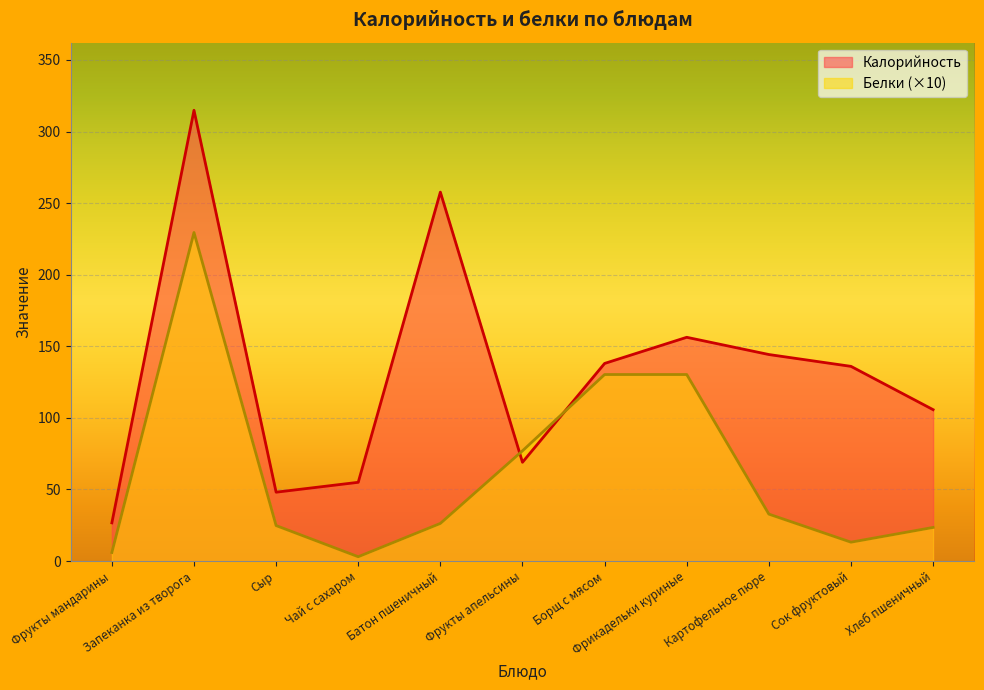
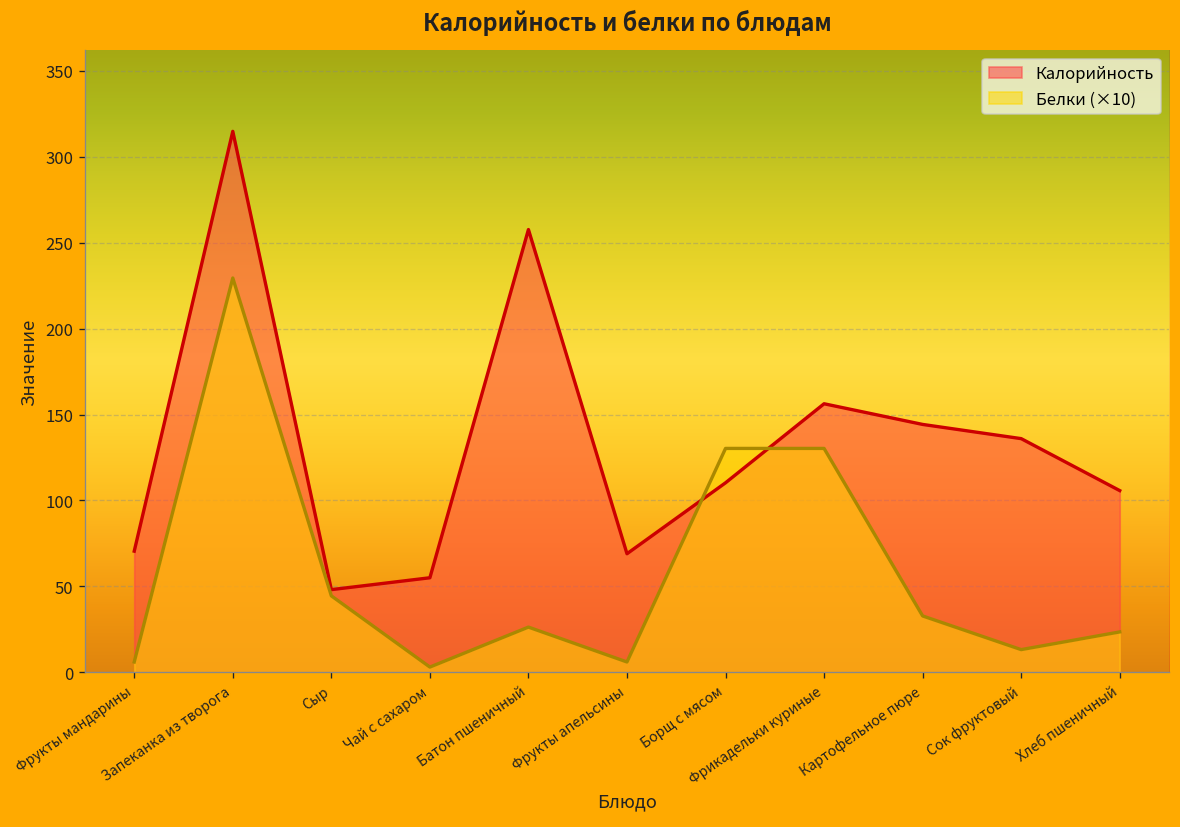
  {
    "Калорийность": {
-     "Фрукты мандарины": 27,
+     "Фрукты мандарины": 71,
      "Запеканка из творога": 315,
      "Сыр": 48,
      "Чай с сахаром": 55,
      "Батон пшеничный": 258,
      "Фрукты апельсины": 69,
-     "Борщ с мясом": 138,
+     "Борщ с мясом": 110,
      "Фрикадельки куриные": 156,
      "Картофельное пюре": 144,
      "Сок фруктовый": 136,
      "Хлеб пшеничный": 106
    },
    "Белки (×10)": {
      "Фрукты мандарины": 6,
      "Запеканка из творога": 230,
-     "Сыр": 25,
+     "Сыр": 45,
      "Чай с сахаром": 3,
      "Батон пшеничный": 26,
-     "Фрукты апельсины": 77,
+     "Фрукты апельсины": 6,
      "Борщ с мясом": 130,
      "Фрикадельки куриные": 130,
      "Картофельное пюре": 33,
      "Сок фруктовый": 13,
      "Хлеб пшеничный": 24
    }
  }
